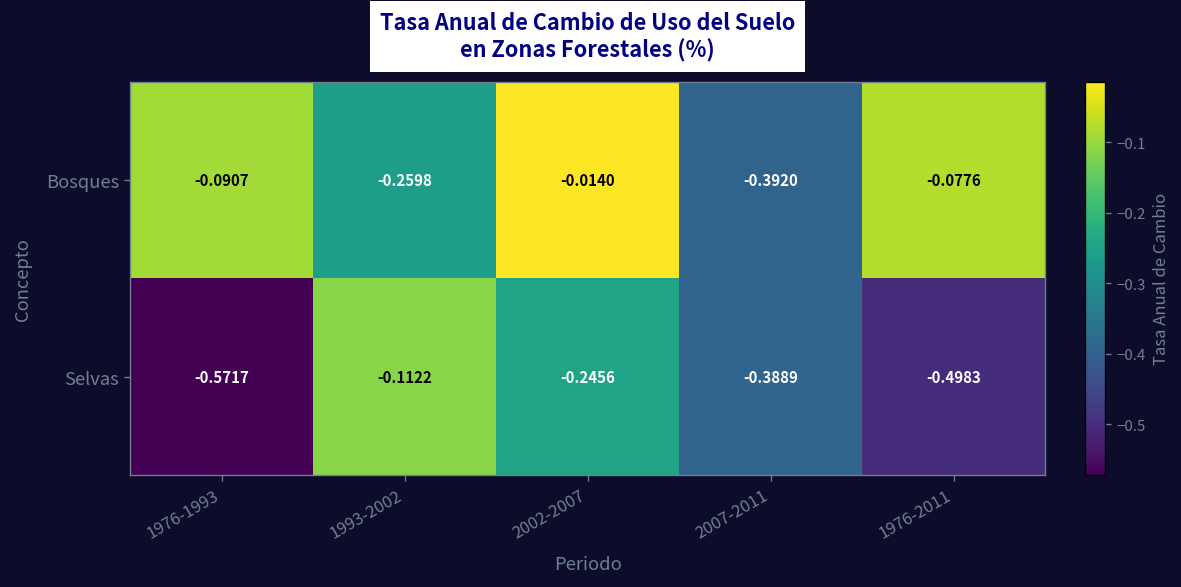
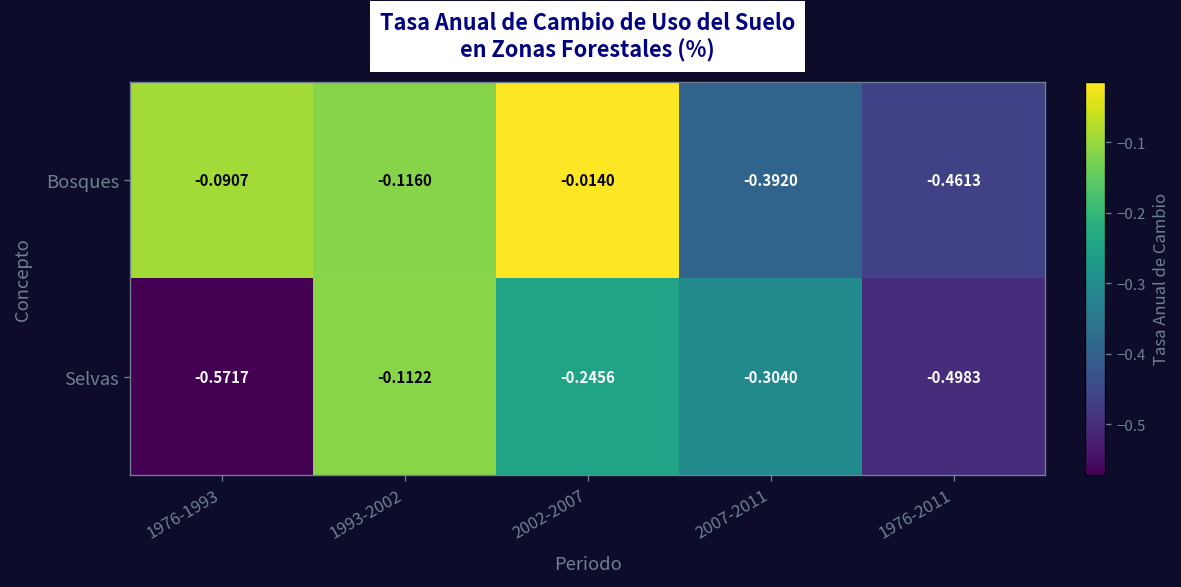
  {
    "Bosques": {
      "1976-1993": -0.0907,
-     "1993-2002": -0.2598,
+     "1993-2002": -0.1160,
      "2002-2007": -0.0140,
      "2007-2011": -0.3920,
-     "1976-2011": -0.0776
+     "1976-2011": -0.4613
    },
    "Selvas": {
      "1976-1993": -0.5717,
      "1993-2002": -0.1122,
      "2002-2007": -0.2456,
-     "2007-2011": -0.3889,
+     "2007-2011": -0.3040,
      "1976-2011": -0.4983
    }
  }
